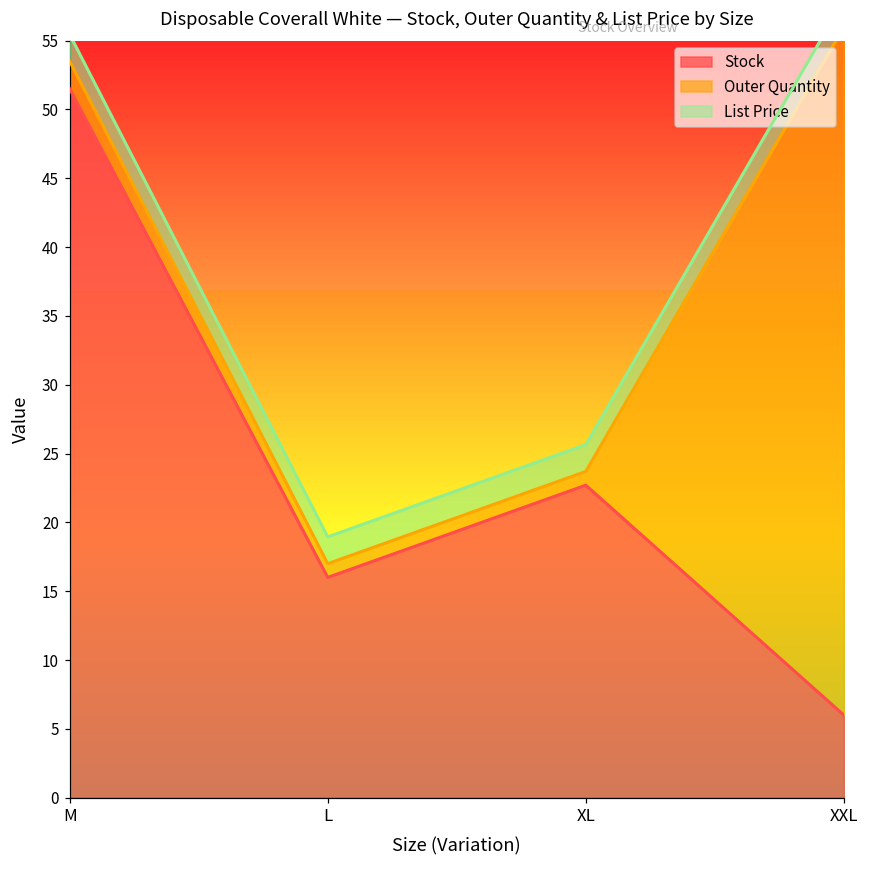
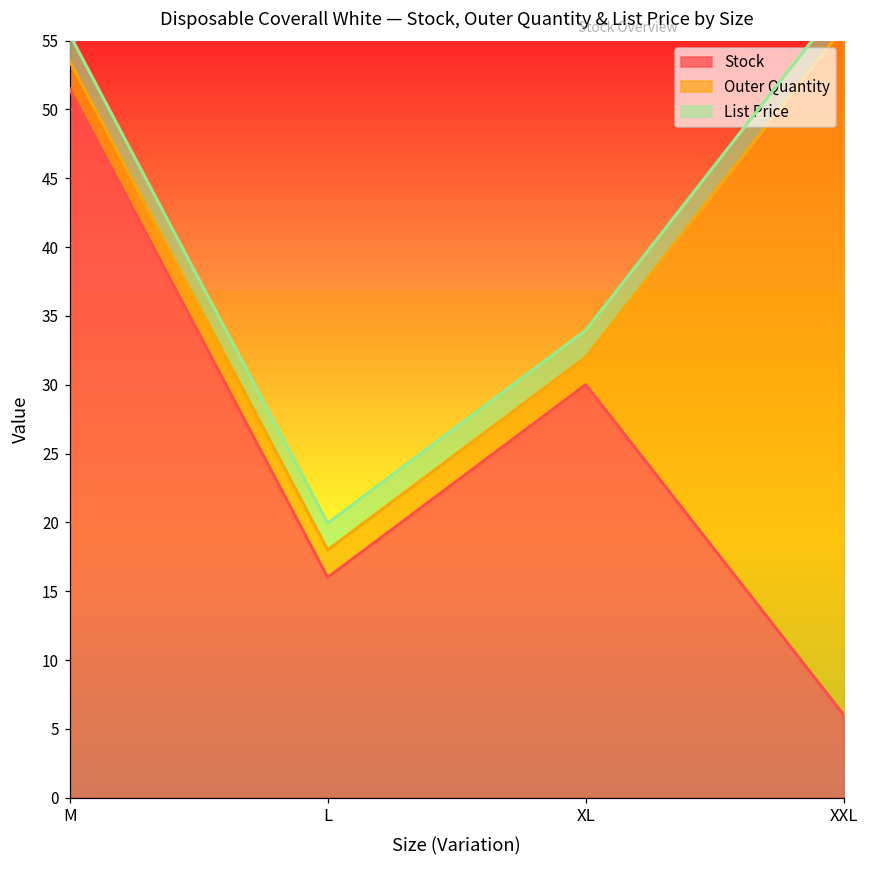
  {
    "Stock": {
      "M": 51.5,
      "L": 16.0,
-     "XL": 22.7,
+     "XL": 30.0,
      "XXL": 6.0
    },
    "Outer Quantity": {
      "M": 2,
-     "L": 1,
-     "XL": 1
+     "L": 2,
+     "XL": 2
    },
    "List Price": {
      "L": 1.9,
      "XL": 2.0
    }
  }
